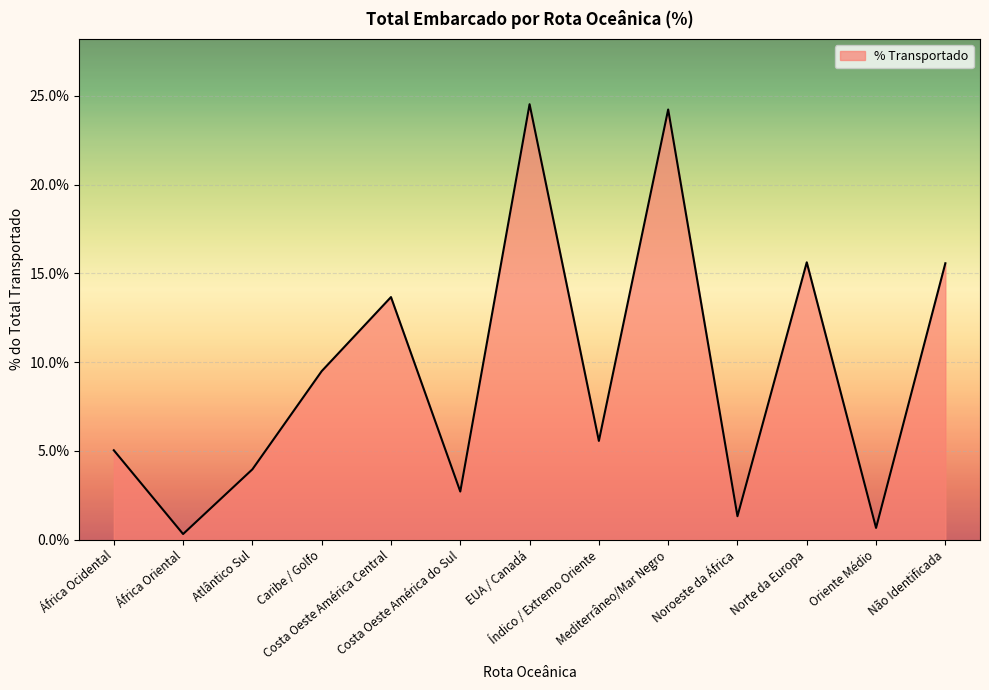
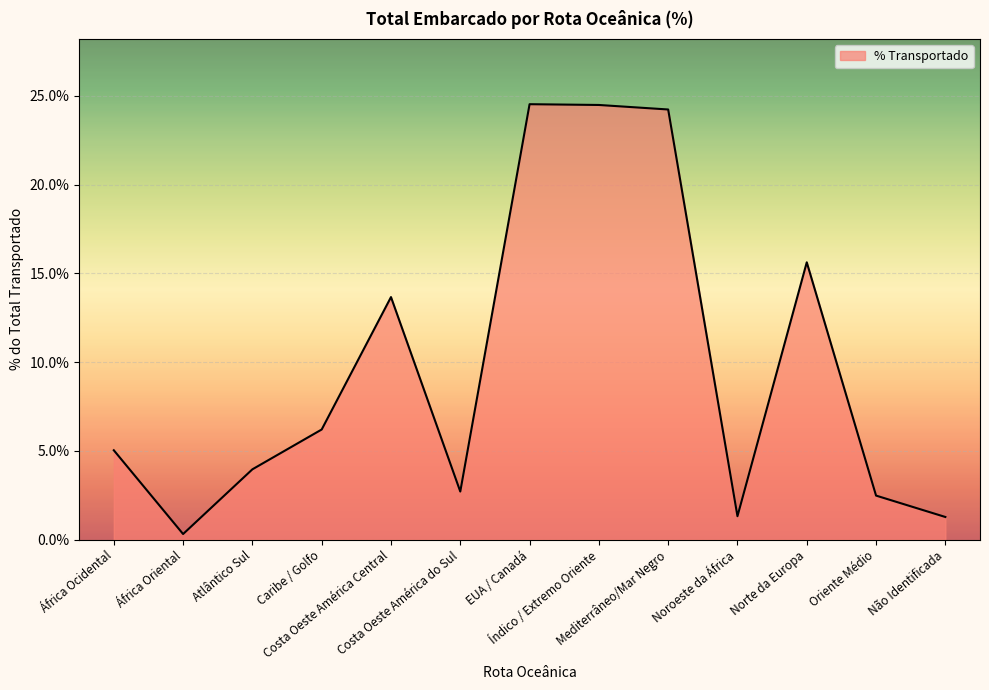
  {
    "África Ocidental": "5.0%",
    "África Oriental": "0.3%",
    "Atlântico Sul": "4.0%",
-   "Caribe / Golfo": "9.5%",
+   "Caribe / Golfo": "6.2%",
    "Costa Oeste América Central": "13.7%",
    "Costa Oeste América do Sul": "2.7%",
    "EUA / Canadá": "24.5%",
-   "Índico / Extremo Oriente": "5.6%",
+   "Índico / Extremo Oriente": "24.5%",
    "Mediterrâneo/Mar Negro": "24.2%",
    "Noroeste da África": "1.3%",
    "Norte da Europa": "15.6%",
-   "Oriente Médio": "0.7%",
-   "Não Identificada": "15.6%"
+   "Oriente Médio": "2.5%",
+   "Não Identificada": "1.3%"
  }
